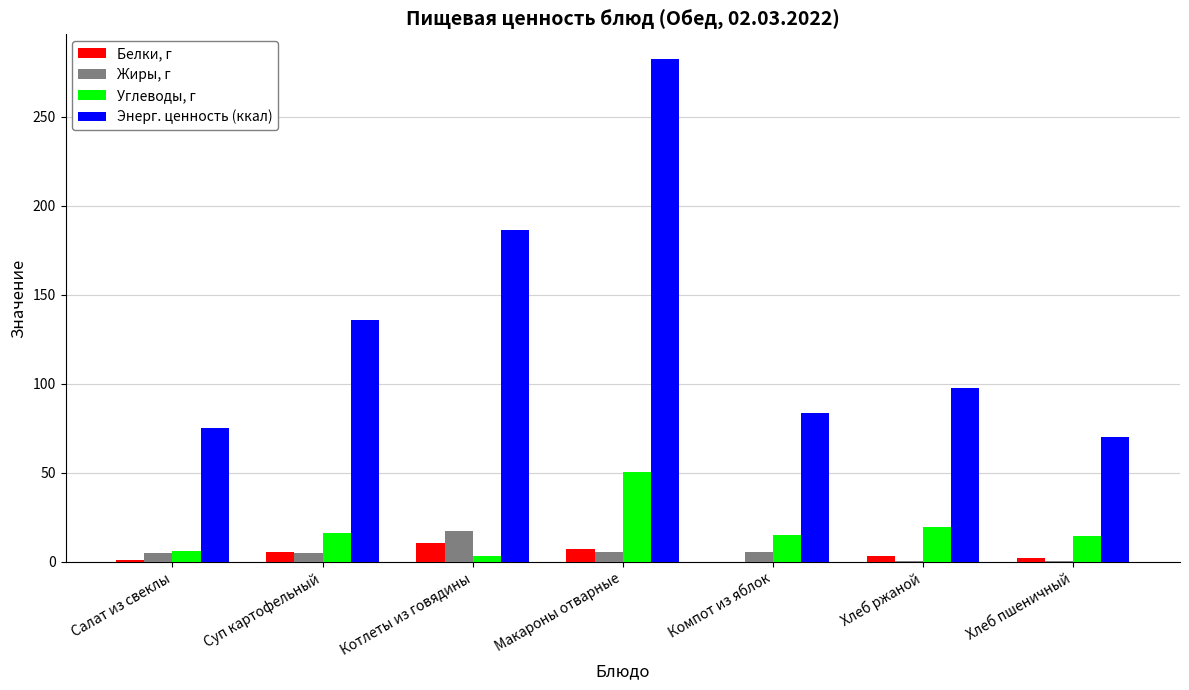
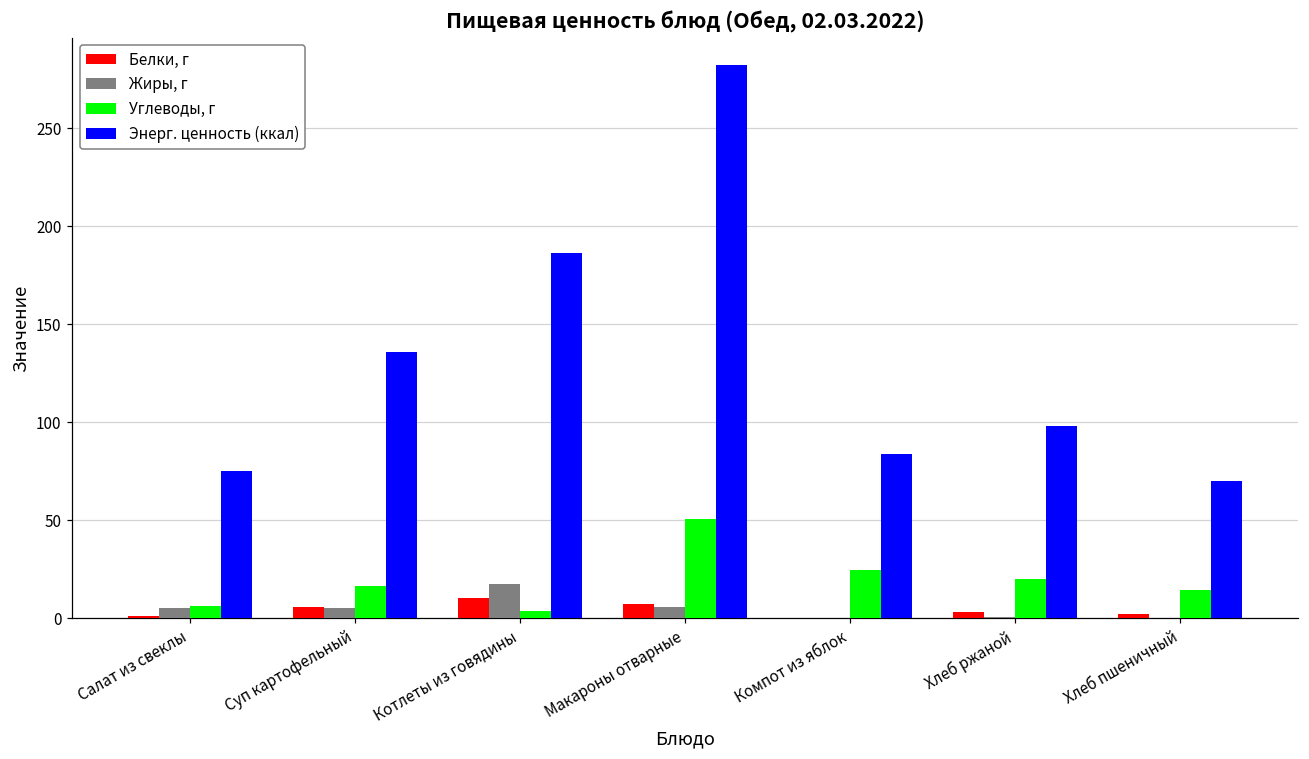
  {
    "Белки, г": {
      "Суп картофельный": 5,
      "Котлеты из говядины": 10,
      "Макароны отварные": 7,
      "Хлеб ржаной": 3,
      "Хлеб пшеничный": 2
    },
    "Жиры, г": {
      "Салат из свеклы": 5,
      "Суп картофельный": 5,
      "Котлеты из говядины": 17,
      "Макароны отварные": 5,
-     "Компот из яблок": 6
+     "Компот из яблок": 0
    },
    "Углеводы, г": {
      "Салат из свеклы": 6,
      "Суп картофельный": 17,
      "Котлеты из говядины": 4,
      "Макароны отварные": 51,
-     "Компот из яблок": 15,
+     "Компот из яблок": 25,
      "Хлеб ржаной": 20,
      "Хлеб пшеничный": 14
    },
    "Энерг. ценность (ккал)": {
      "Салат из свеклы": 75,
      "Суп картофельный": 136,
      "Котлеты из говядины": 186,
      "Макароны отварные": 282,
      "Компот из яблок": 84,
      "Хлеб ржаной": 98,
      "Хлеб пшеничный": 70
    }
  }
